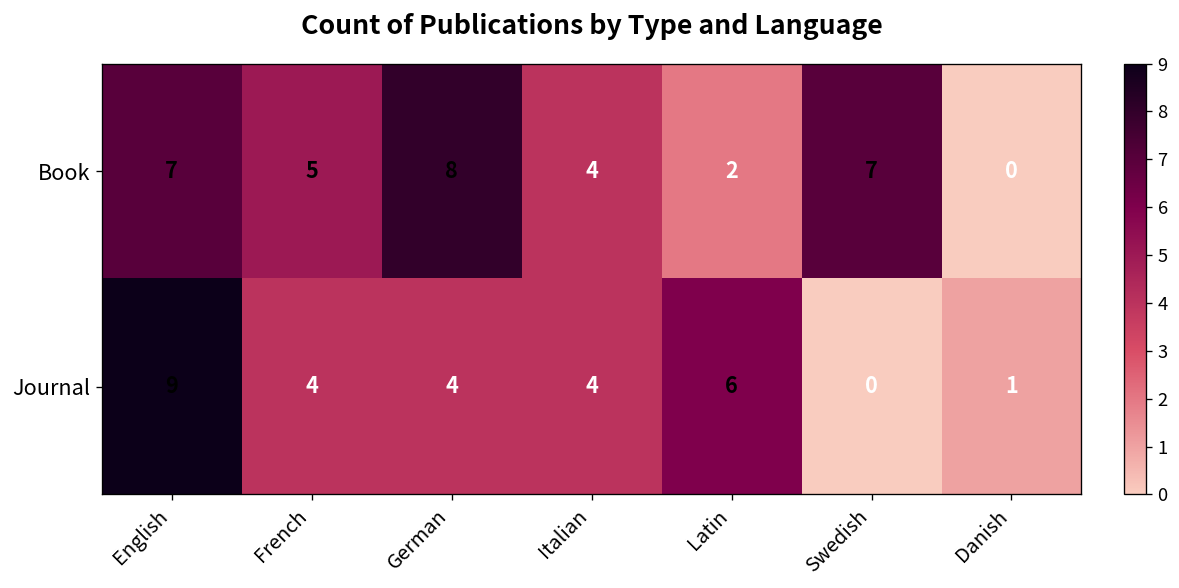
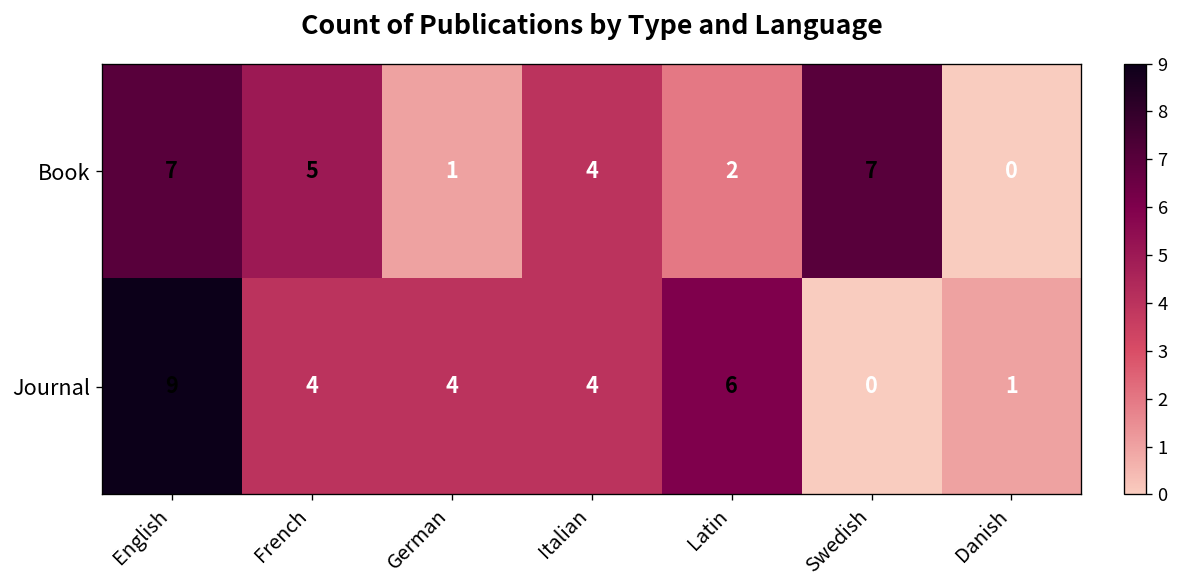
  {
    "Book": {
      "English": 7,
      "French": 5,
-     "German": 8,
+     "German": 1,
      "Italian": 4,
      "Latin": 2,
      "Swedish": 7,
      "Danish": 0
    },
    "Journal": {
      "French": 4,
      "German": 4,
      "Italian": 4,
      "Latin": 6,
      "Swedish": 0,
      "Danish": 1
    }
  }
